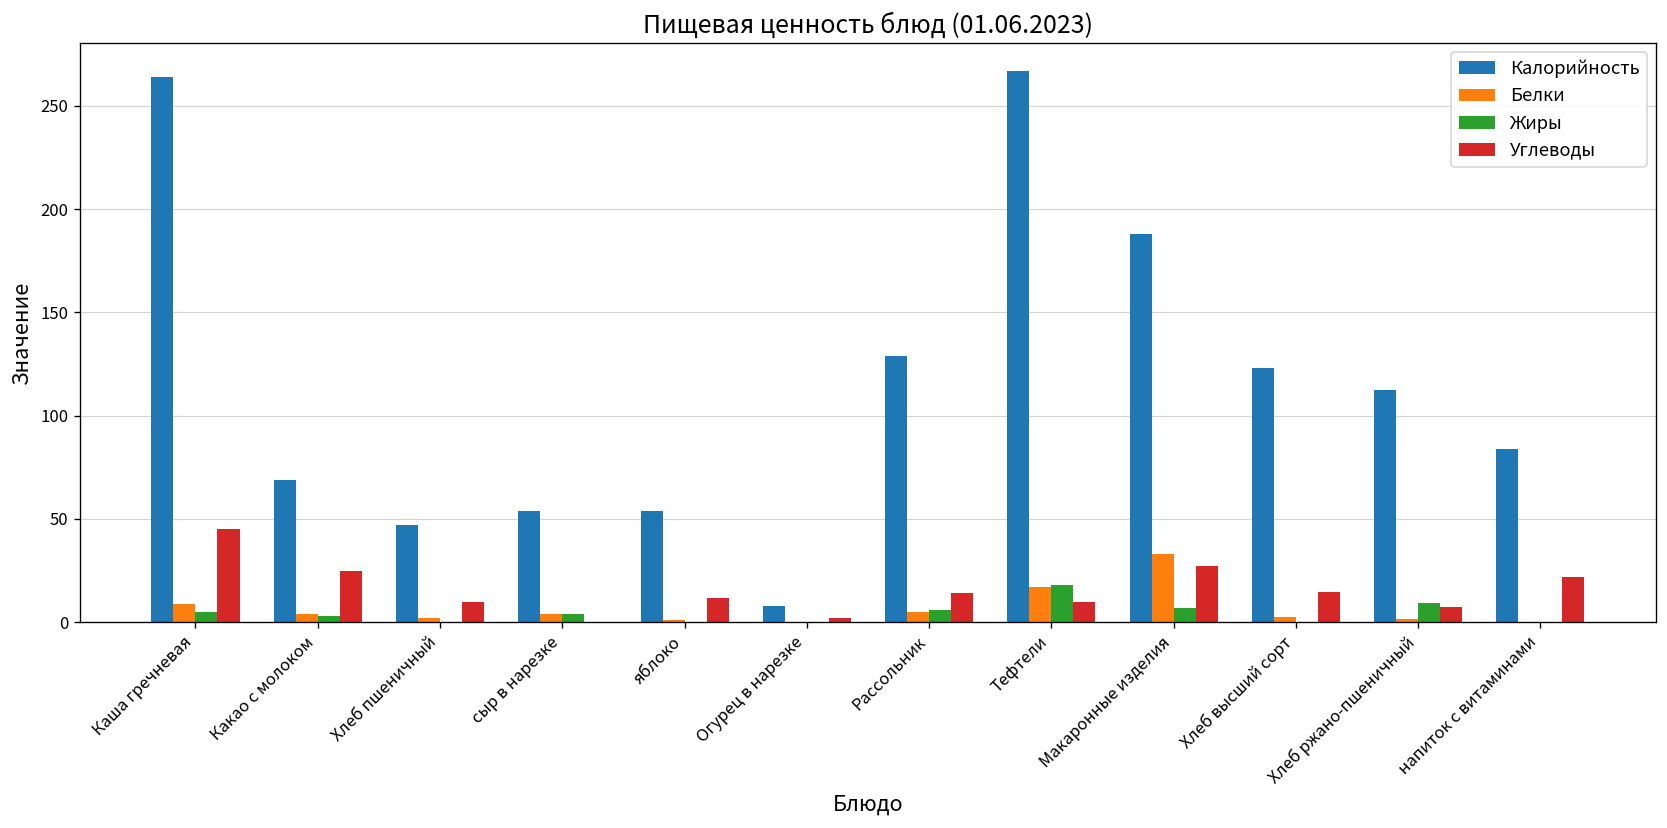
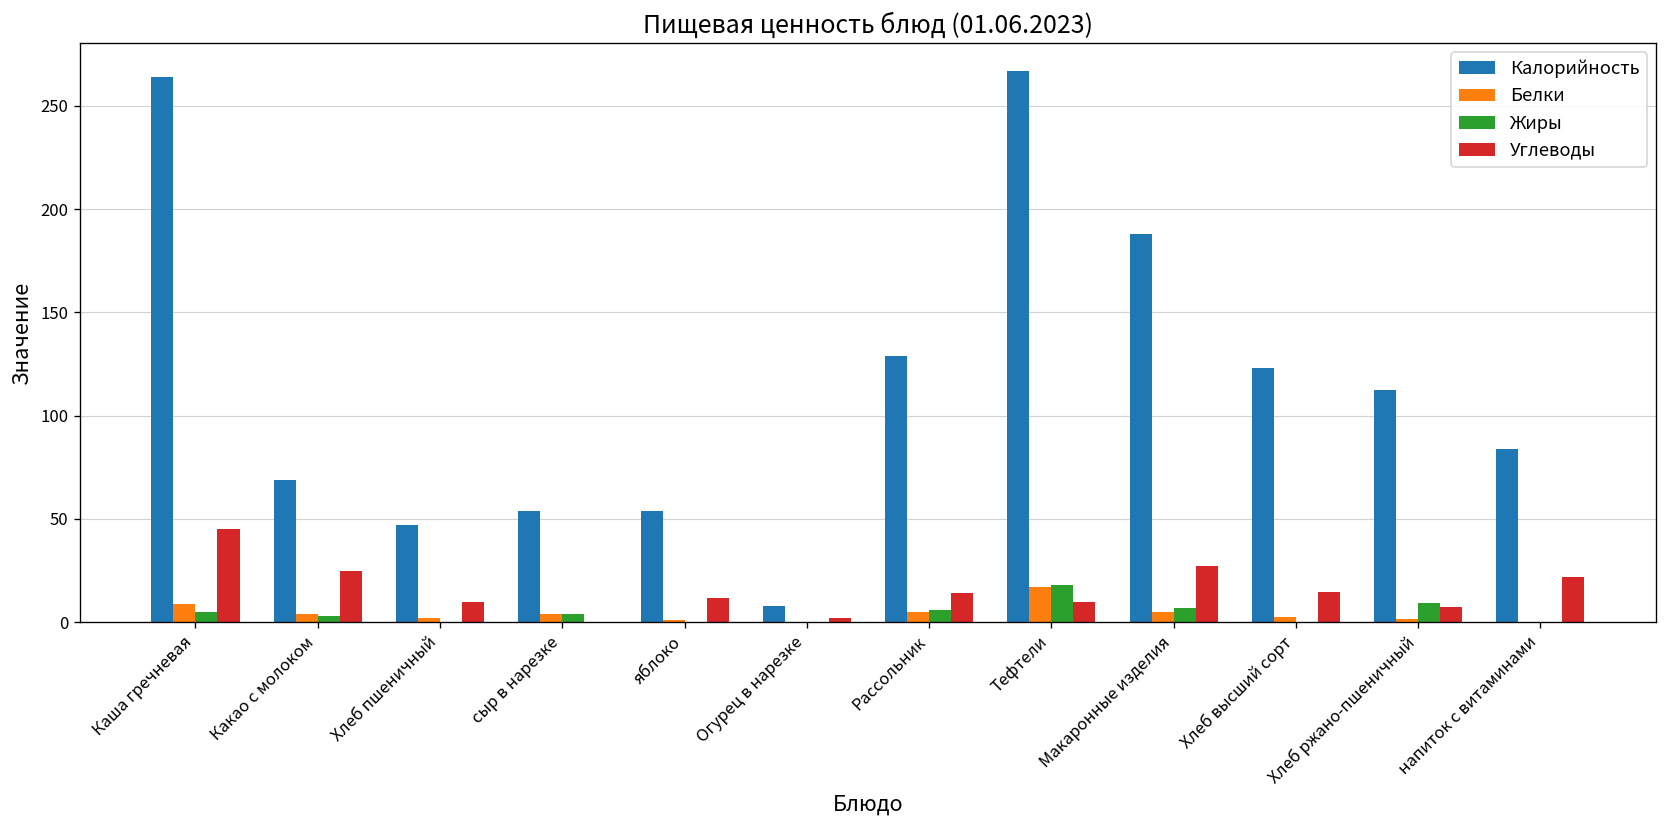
  {
    "Калорийность": {
      "Каша гречневая": 264,
      "Какао с молоком": 69,
      "Хлеб пшеничный": 47,
      "сыр в нарезке": 54,
      "яблоко": 54,
      "Огурец в нарезке": 8,
      "Рассольник": 129,
      "Тефтели": 267,
      "Макаронные изделия": 188,
      "Хлеб высший сорт": 123,
      "Хлеб ржано-пшеничный": 113,
      "напиток с витаминами": 84
    },
    "Белки": {
      "Каша гречневая": 9,
      "Какао с молоком": 4,
      "Хлеб пшеничный": 2,
      "сыр в нарезке": 4,
      "Огурец в нарезке": 0,
      "Рассольник": 5,
      "Тефтели": 17,
-     "Макаронные изделия": 33,
+     "Макаронные изделия": 5,
      "Хлеб высший сорт": 2,
      "Хлеб ржано-пшеничный": 2,
      "напиток с витаминами": 0
    },
    "Жиры": {
      "Каша гречневая": 5,
      "Какао с молоком": 3,
      "Хлеб пшеничный": 0,
      "сыр в нарезке": 4,
      "Огурец в нарезке": 0,
      "Рассольник": 6,
      "Тефтели": 18,
      "Макаронные изделия": 7,
      "Хлеб ржано-пшеничный": 9,
      "напиток с витаминами": 0
    },
    "Углеводы": {
      "Каша гречневая": 45,
      "Какао с молоком": 25,
      "Хлеб пшеничный": 10,
      "сыр в нарезке": 0,
      "яблоко": 12,
      "Огурец в нарезке": 2,
      "Рассольник": 14,
      "Тефтели": 10,
      "Макаронные изделия": 27,
      "Хлеб высший сорт": 15,
      "Хлеб ржано-пшеничный": 7,
      "напиток с витаминами": 22
    }
  }
